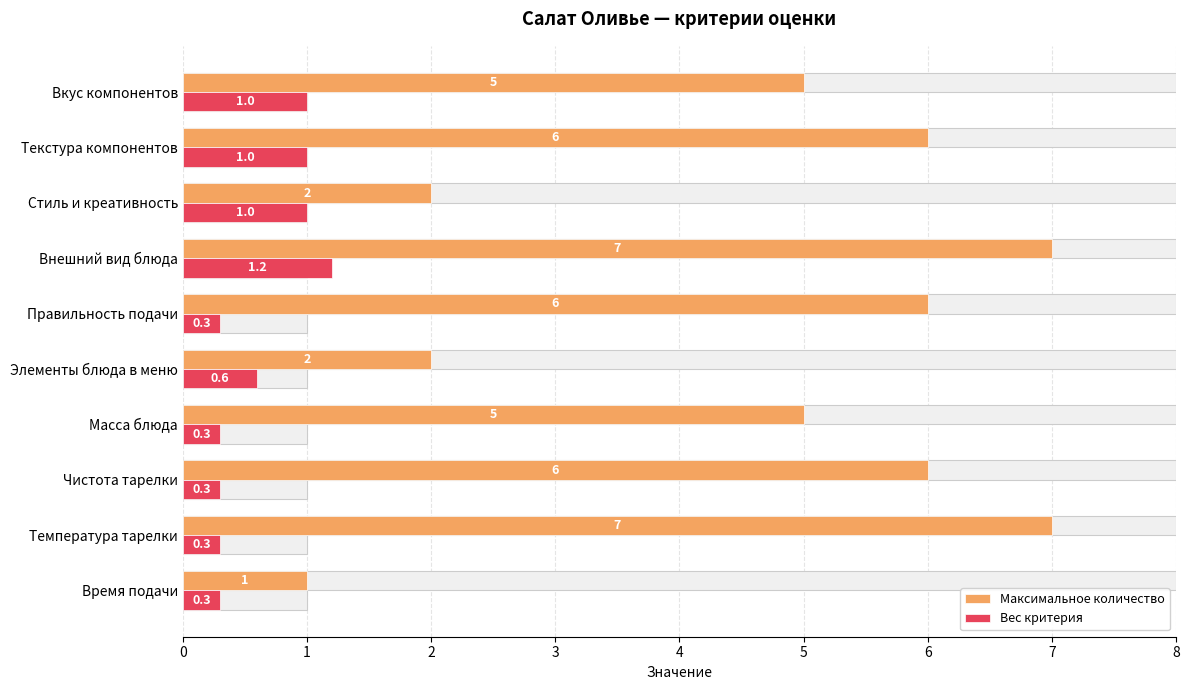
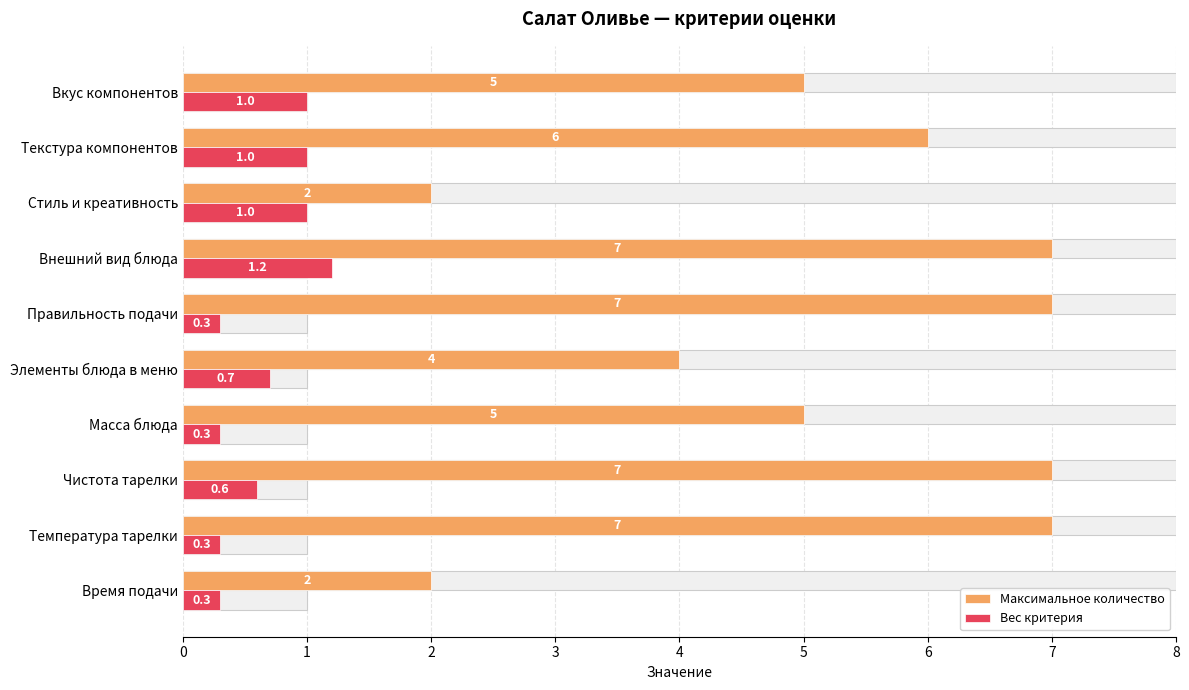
  {
    "Максимальное количество": {
-     "Правильность подачи": 6,
-     "Элементы блюда в меню": 2,
-     "Чистота тарелки": 6,
-     "Время подачи": 1
+     "Правильность подачи": 7,
+     "Элементы блюда в меню": 4,
+     "Чистота тарелки": 7,
+     "Время подачи": 2
    },
    "Вес критерия": {
      "Вкус компонентов": 1.0,
      "Текстура компонентов": 1.0,
      "Стиль и креативность": 1.0,
-     "Элементы блюда в меню": 0.6,
-     "Чистота тарелки": 0.3
+     "Элементы блюда в меню": 0.7,
+     "Чистота тарелки": 0.6
    }
  }
